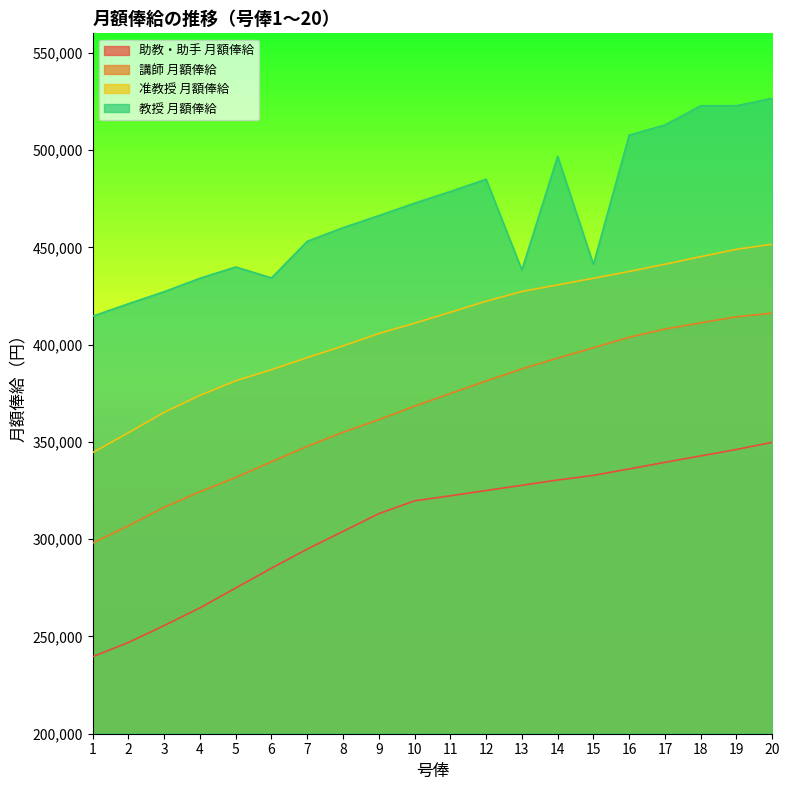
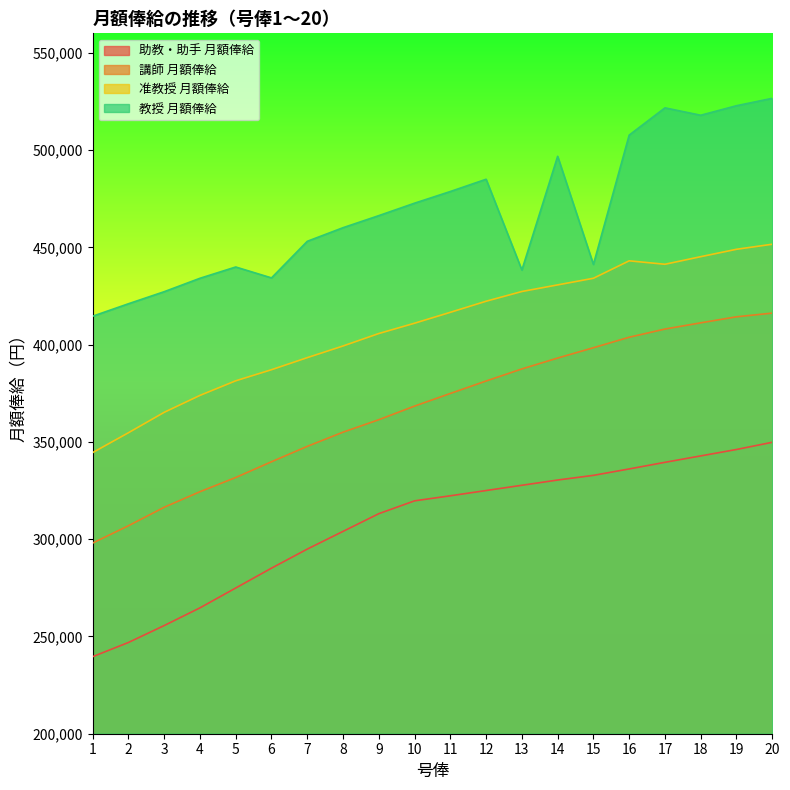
  {
    "准教授 月額俸給": {
      "1": "345,000",
      "2": "355,000",
      "3": "365,000",
      "4": "374,000",
      "5": "381,000",
      "6": "387,000",
      "7": "393,000",
      "8": "399,000",
      "9": "406,000",
      "10": "411,000",
      "11": "417,000",
      "12": "422,000",
      "13": "427,000",
      "14": "431,000",
      "15": "434,000",
-     "16": "438,000",
+     "16": "443,000",
      "17": "441,000",
      "18": "445,000",
      "19": "449,000",
      "20": "452,000"
    },
    "教授 月額俸給": {
      "1": "415,000",
      "2": "421,000",
      "3": "427,000",
      "4": "434,000",
      "5": "440,000",
      "6": "434,000",
      "7": "453,000",
      "8": "460,000",
      "9": "466,000",
      "10": "473,000",
      "11": "479,000",
      "12": "485,000",
      "13": "438,000",
      "14": "497,000",
      "15": "441,000",
      "16": "508,000",
-     "17": "513,000",
-     "18": "523,000",
+     "17": "522,000",
+     "18": "518,000",
      "19": "523,000",
      "20": "527,000"
    }
  }
